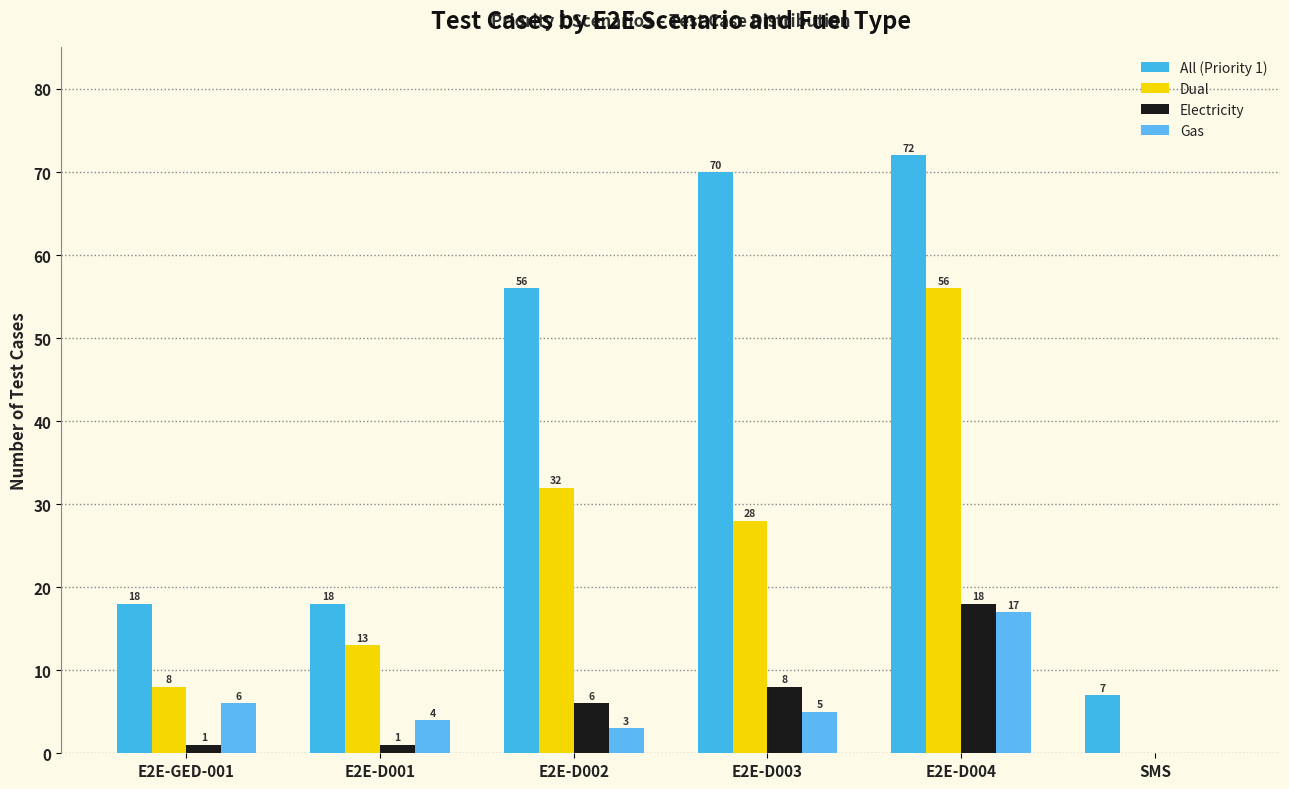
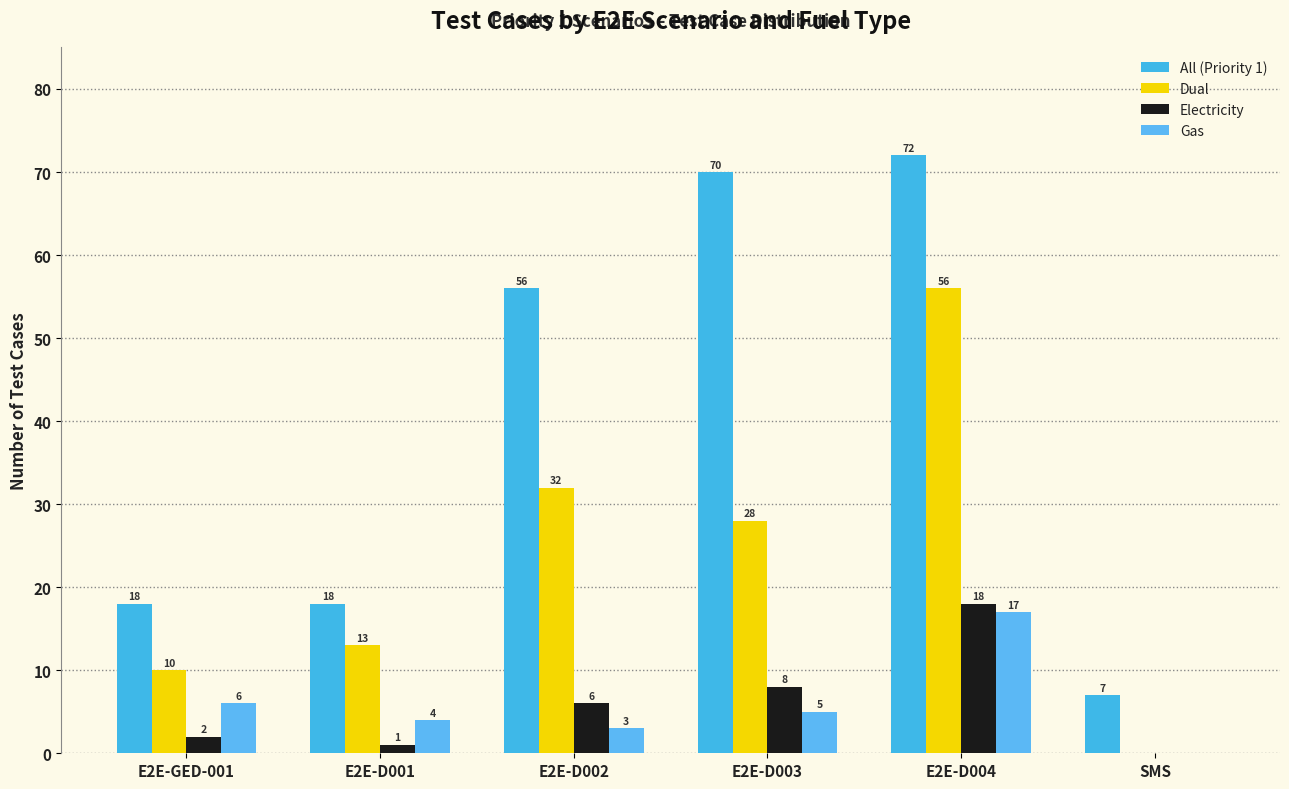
  {
    "Dual": {
-     "E2E-GED-001": 8,
+     "E2E-GED-001": 10,
      "E2E-D001": 13,
      "E2E-D002": 32,
      "E2E-D003": 28,
      "E2E-D004": 56
    },
    "Electricity": {
-     "E2E-GED-001": 1,
+     "E2E-GED-001": 2,
      "E2E-D001": 1,
      "E2E-D002": 6,
      "E2E-D003": 8,
      "E2E-D004": 18
    }
  }
